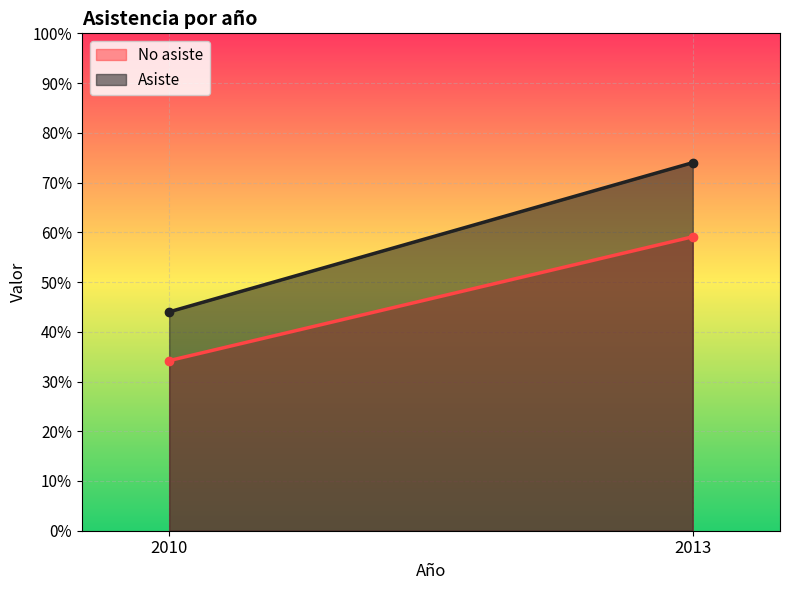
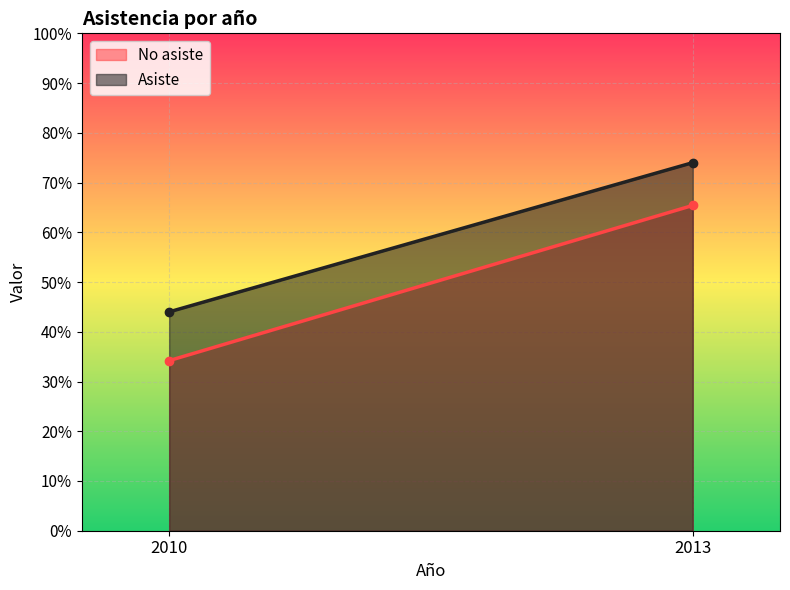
  {
    "No asiste": {
      "2010": "34%",
-     "2013": "59%"
+     "2013": "65%"
    },
    "Asiste": {
      "2010": "44%",
      "2013": "74%"
    }
  }
